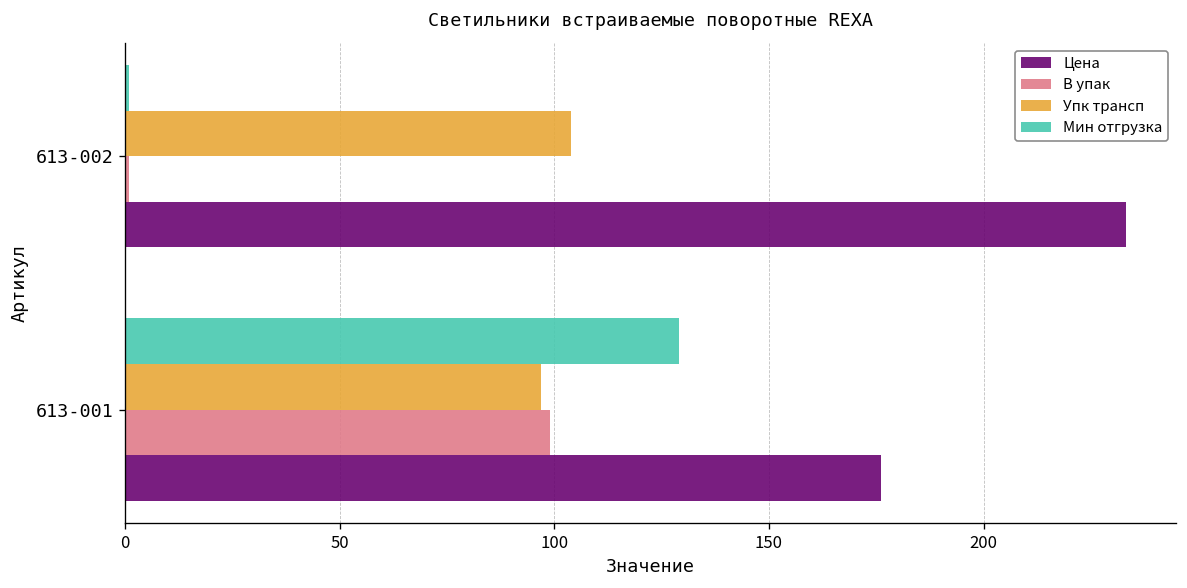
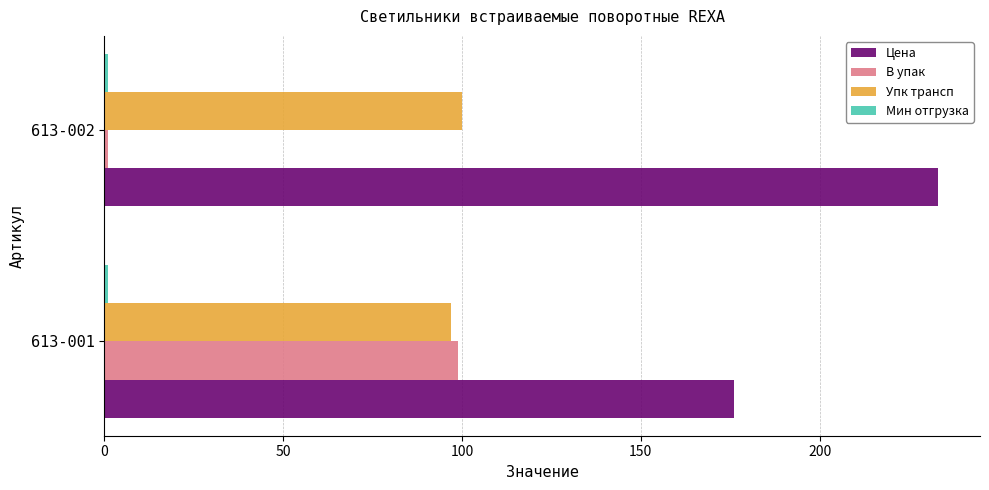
  {
    "Цена": {
      "613-002": 233,
      "613-001": 176
    },
    "В упак": {
      "613-002": 1,
      "613-001": 99
    },
    "Упк трансп": {
-     "613-002": 104,
+     "613-002": 100,
      "613-001": 97
    },
    "Мин отгрузка": {
      "613-002": 1,
-     "613-001": 129
+     "613-001": 1
    }
  }
